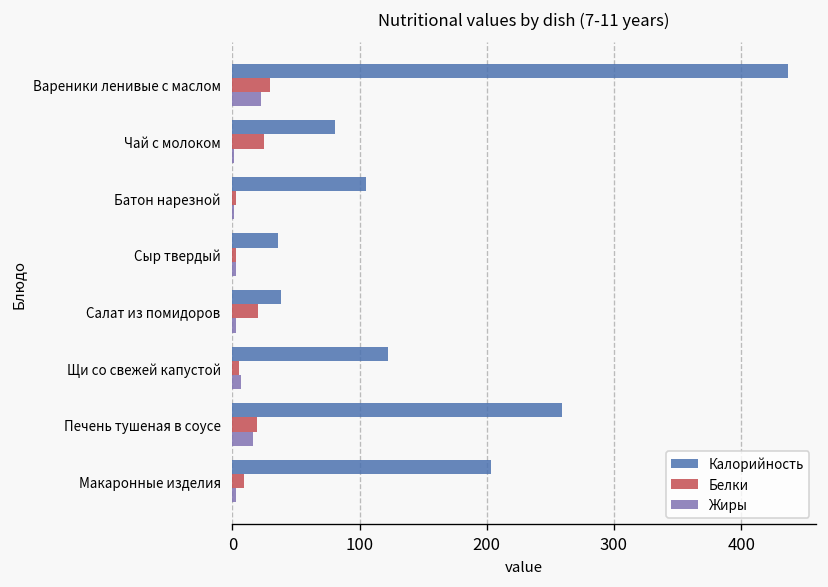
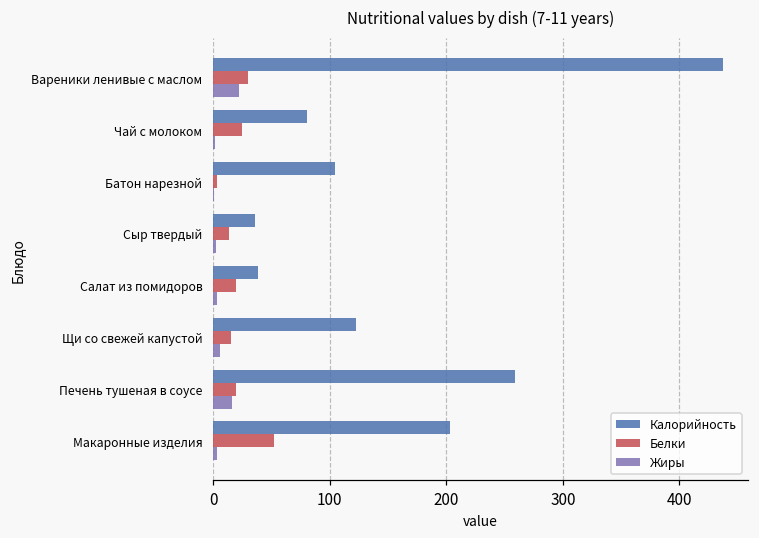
  {
    "Белки": {
      "Вареники ленивые с маслом": 30,
      "Чай с молоком": 25,
      "Батон нарезной": 3,
-     "Сыр твердый": 3,
+     "Сыр твердый": 14,
      "Салат из помидоров": 20,
-     "Щи со свежей капустой": 5,
+     "Щи со свежей капустой": 15,
      "Печень тушеная в соусе": 19,
-     "Макаронные изделия": 9
+     "Макаронные изделия": 53
    }
  }
